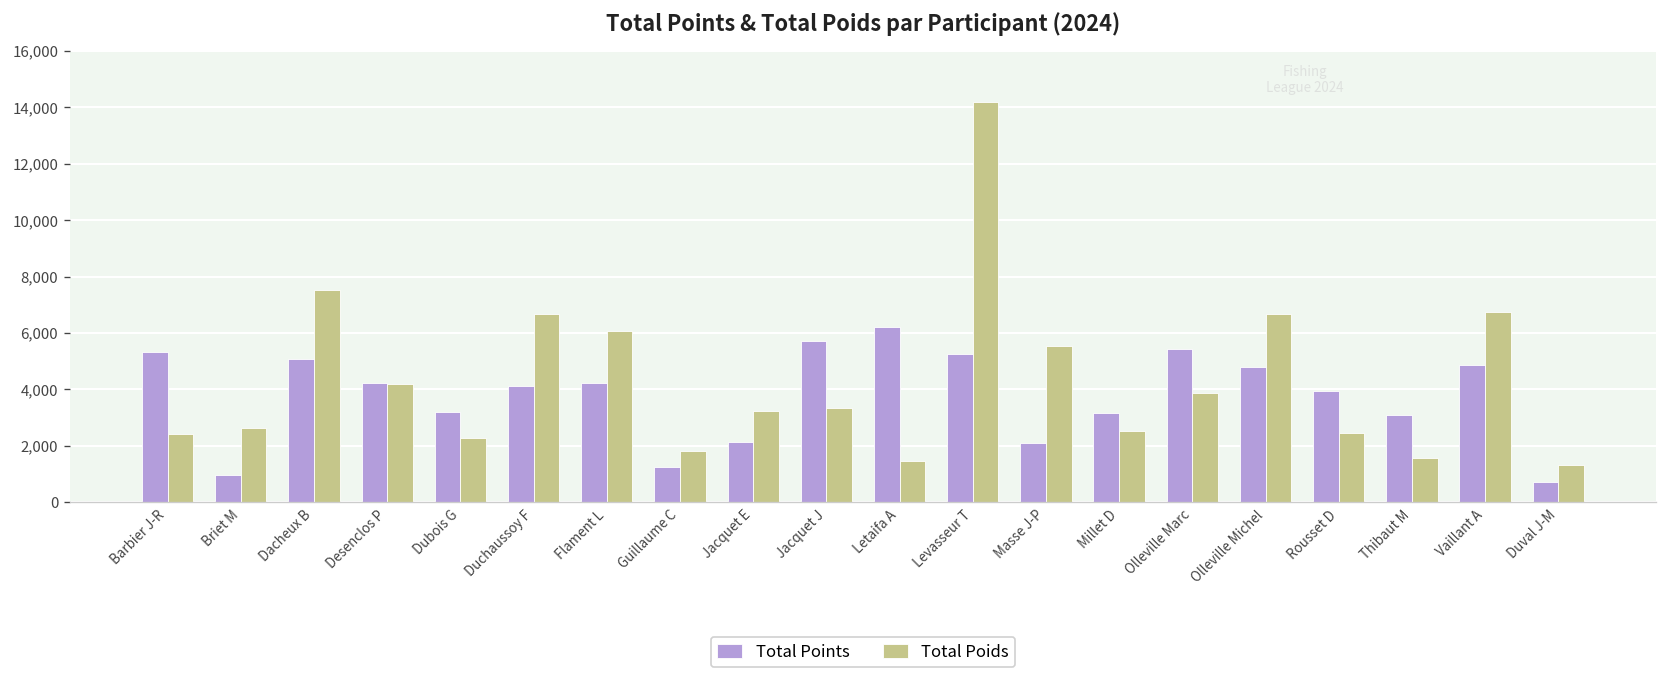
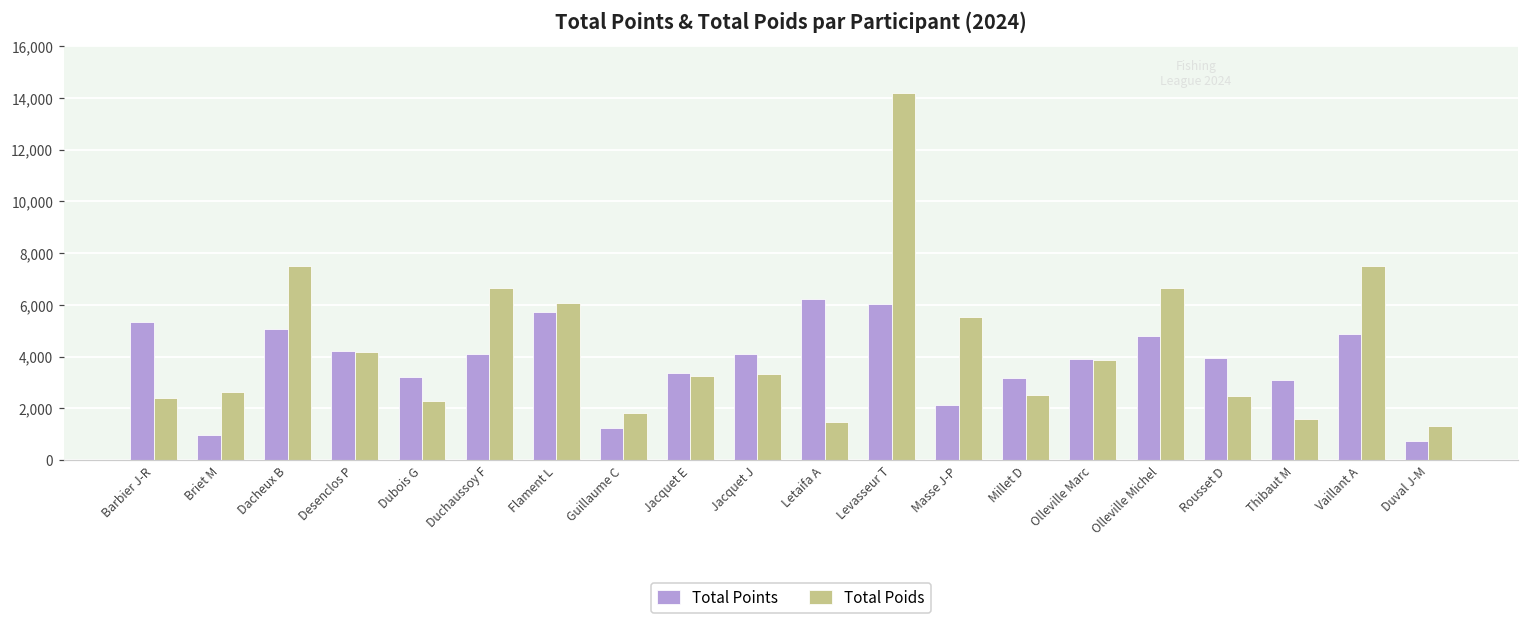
  {
    "Total Points": {
      "Barbier J-R": "5,300",
      "Briet M": "1,000",
      "Dacheux B": "5,100",
      "Desenclos P": "4,200",
      "Dubois G": "3,200",
      "Duchaussoy F": "4,100",
-     "Flament L": "4,200",
+     "Flament L": "5,700",
      "Guillaume C": "1,200",
-     "Jacquet E": "2,100",
-     "Jacquet J": "5,700",
+     "Jacquet E": "3,400",
+     "Jacquet J": "4,100",
      "Letaifa A": "6,200",
-     "Levasseur T": "5,300",
+     "Levasseur T": "6,000",
      "Masse J-P": "2,100",
      "Millet D": "3,200",
-     "Olleville Marc": "5,400",
+     "Olleville Marc": "3,900",
      "Olleville Michel": "4,800",
      "Rousset D": "4,000",
      "Thibaut M": "3,100",
      "Vaillant A": "4,900",
      "Duval J-M": "700"
    },
    "Total Poids": {
      "Barbier J-R": "2,400",
      "Briet M": "2,600",
      "Dacheux B": "7,500",
      "Desenclos P": "4,200",
      "Dubois G": "2,300",
      "Duchaussoy F": "6,700",
      "Flament L": "6,100",
      "Guillaume C": "1,800",
      "Jacquet E": "3,200",
      "Jacquet J": "3,300",
      "Letaifa A": "1,500",
      "Levasseur T": "14,200",
      "Masse J-P": "5,500",
      "Millet D": "2,500",
      "Olleville Marc": "3,900",
      "Olleville Michel": "6,700",
      "Rousset D": "2,500",
      "Thibaut M": "1,600",
-     "Vaillant A": "6,800",
+     "Vaillant A": "7,500",
      "Duval J-M": "1,300"
    }
  }
